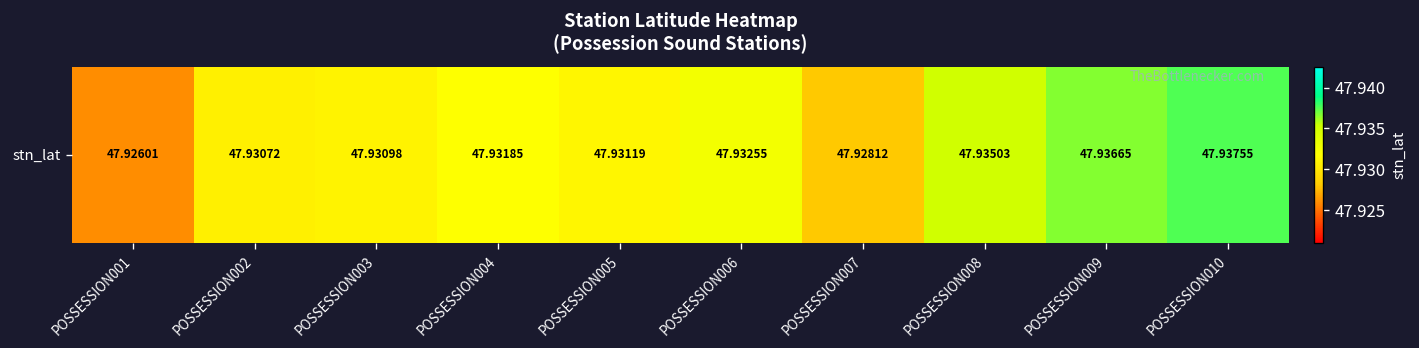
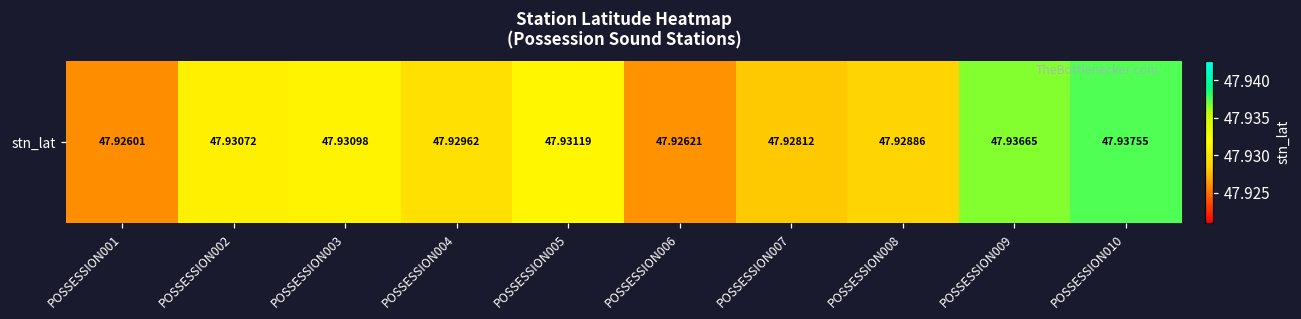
  {
    "stn_lat": {
      "POSSESSION001": 47.92601,
      "POSSESSION002": 47.93072,
      "POSSESSION003": 47.93098,
-     "POSSESSION004": 47.93185,
+     "POSSESSION004": 47.92962,
      "POSSESSION005": 47.93119,
-     "POSSESSION006": 47.93255,
+     "POSSESSION006": 47.92621,
      "POSSESSION007": 47.92812,
-     "POSSESSION008": 47.93503,
+     "POSSESSION008": 47.92886,
      "POSSESSION009": 47.93665
    }
  }
